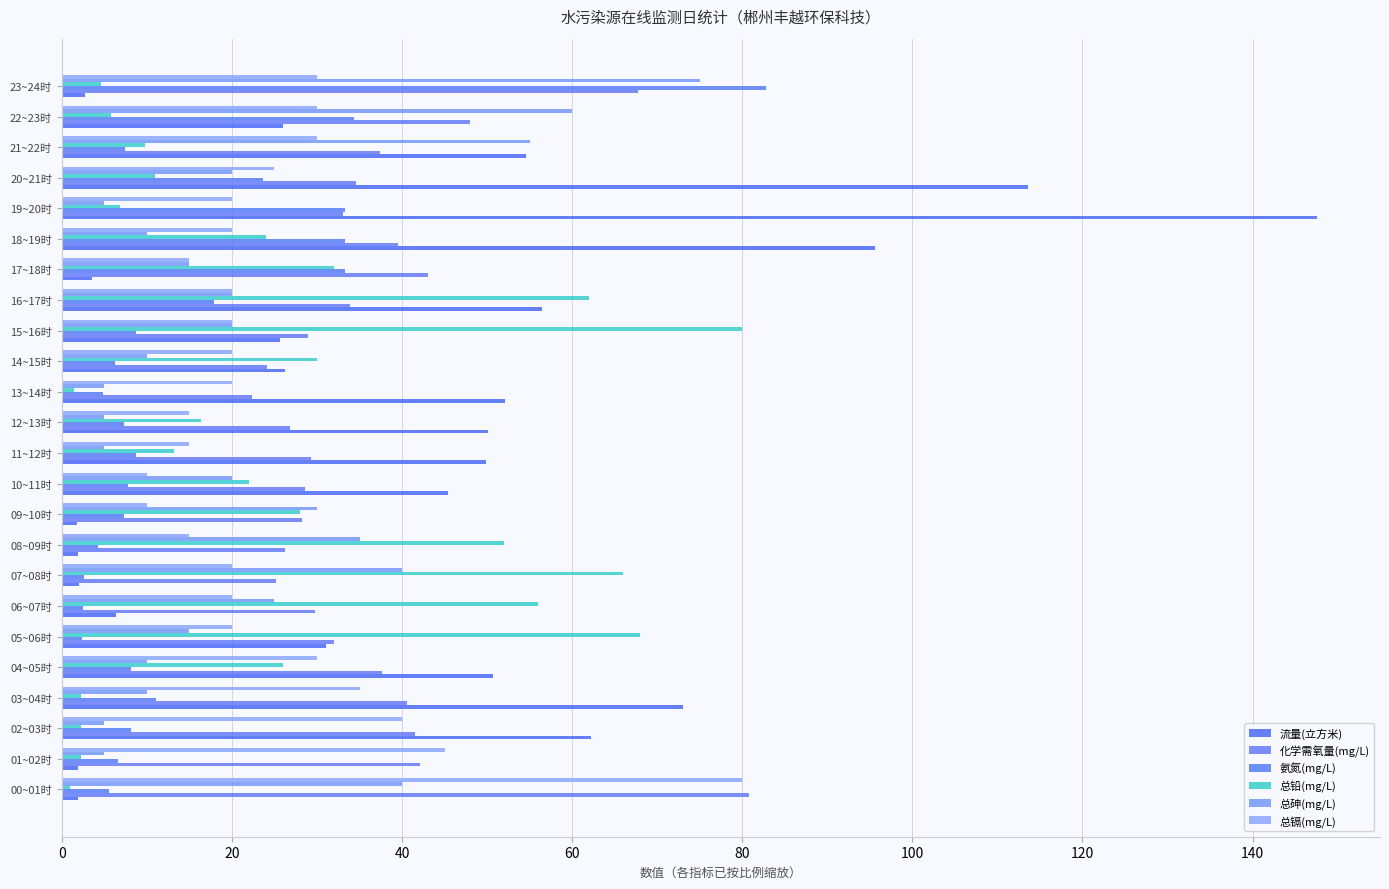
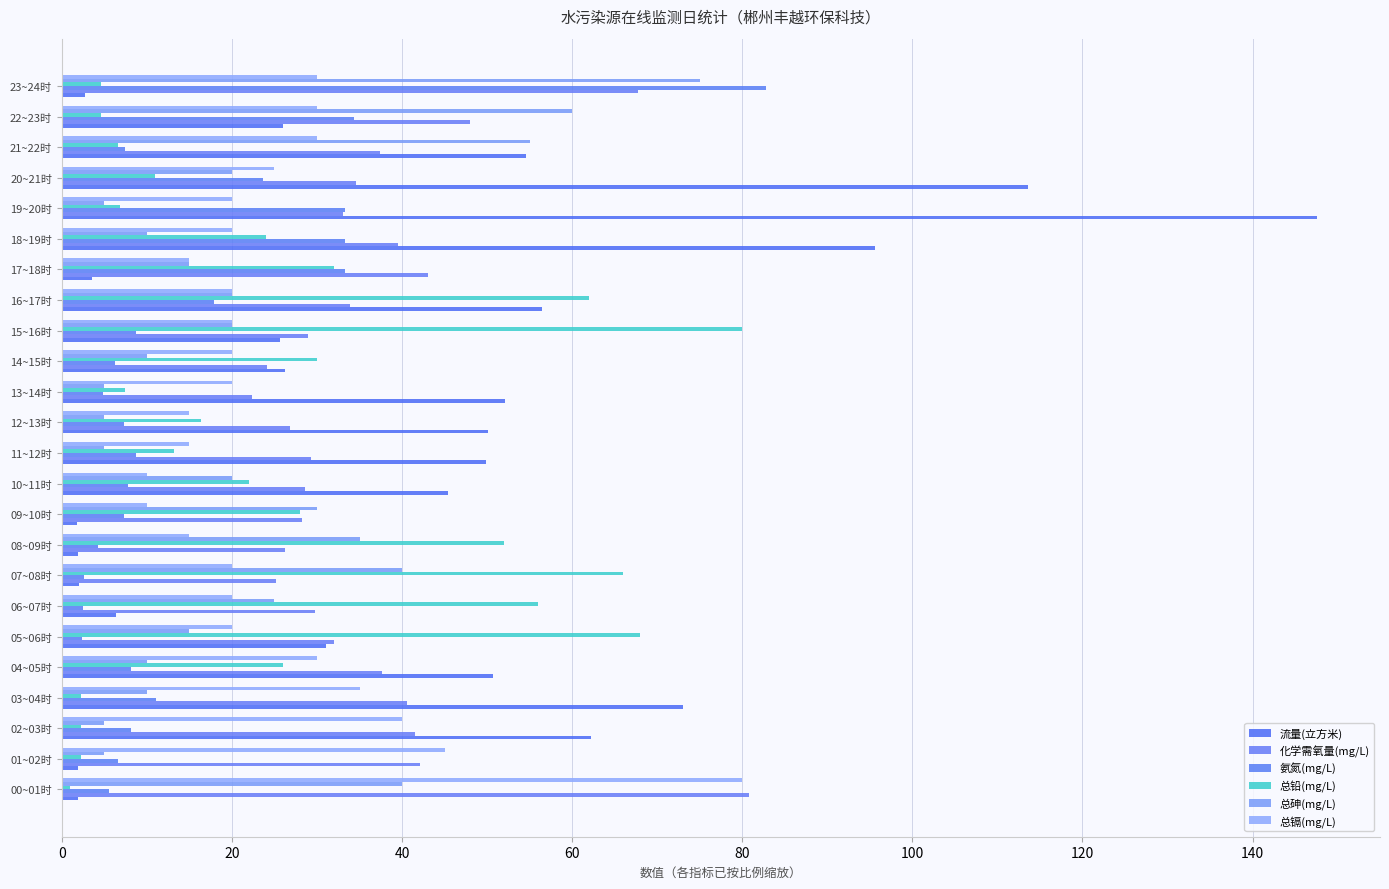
  {
    "总铅(mg/L)": {
      "23~24时": 5,
-     "22~23时": 6,
-     "21~22时": 10,
+     "22~23时": 5,
+     "21~22时": 7,
      "20~21时": 11,
      "19~20时": 7,
      "18~19时": 24,
      "17~18时": 32,
      "16~17时": 62,
      "15~16时": 80,
      "14~15时": 30,
-     "13~14时": 1,
+     "13~14时": 7,
      "12~13时": 16,
      "11~12时": 13,
      "10~11时": 22,
      "09~10时": 28,
      "08~09时": 52,
      "07~08时": 66,
      "06~07时": 56,
      "05~06时": 68,
      "04~05时": 26,
      "03~04时": 2,
      "02~03时": 2,
      "01~02时": 2,
      "00~01时": 1
    }
  }
